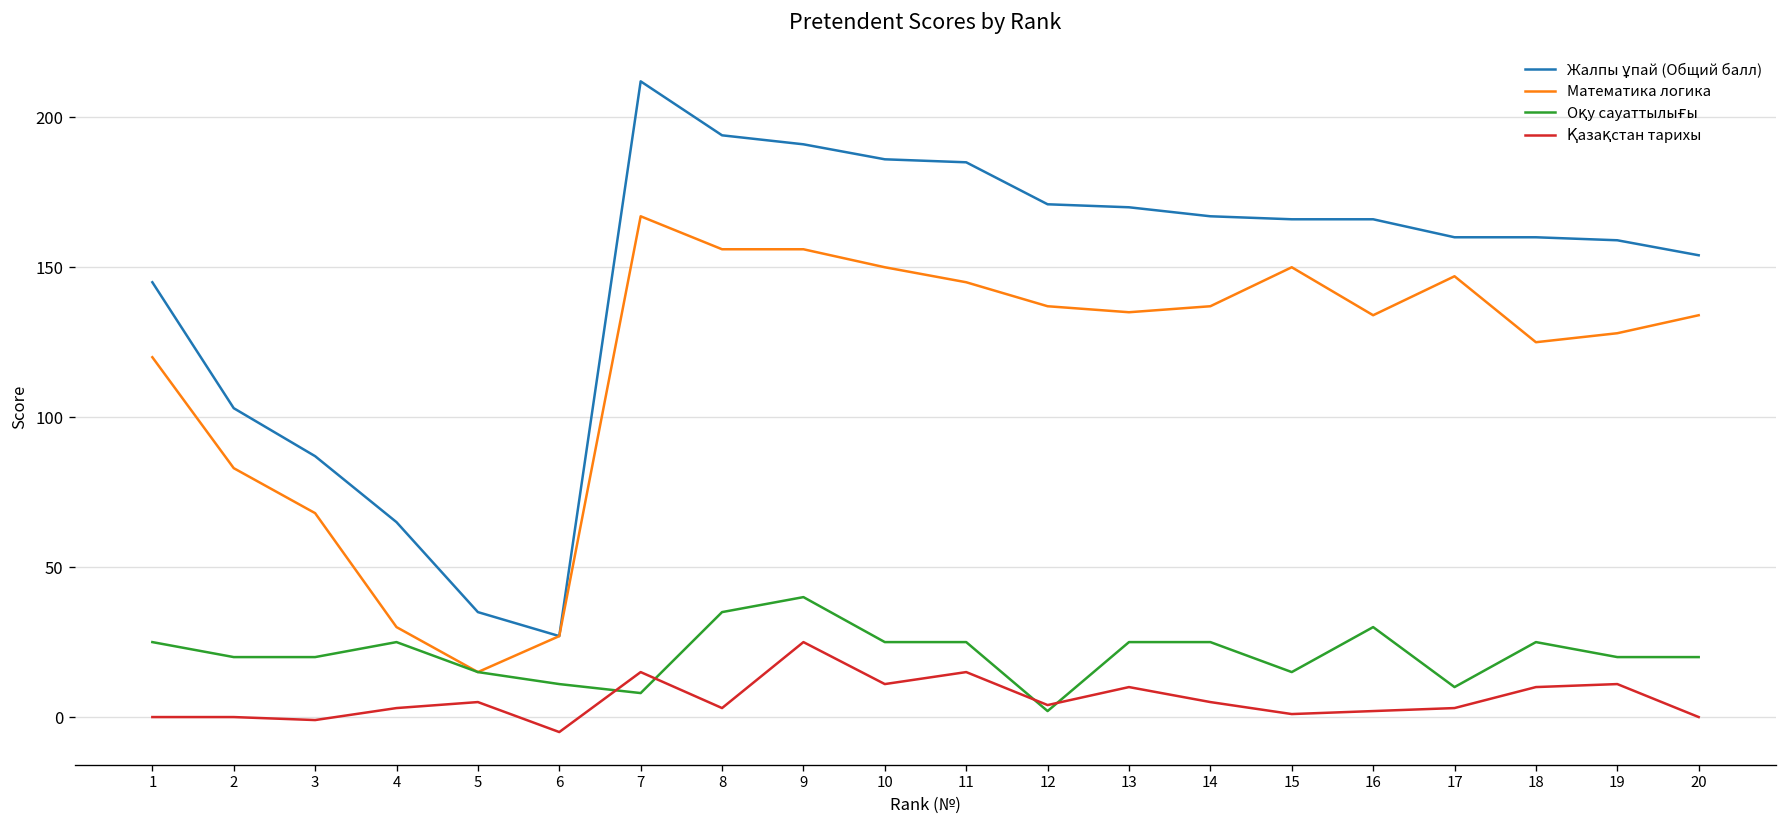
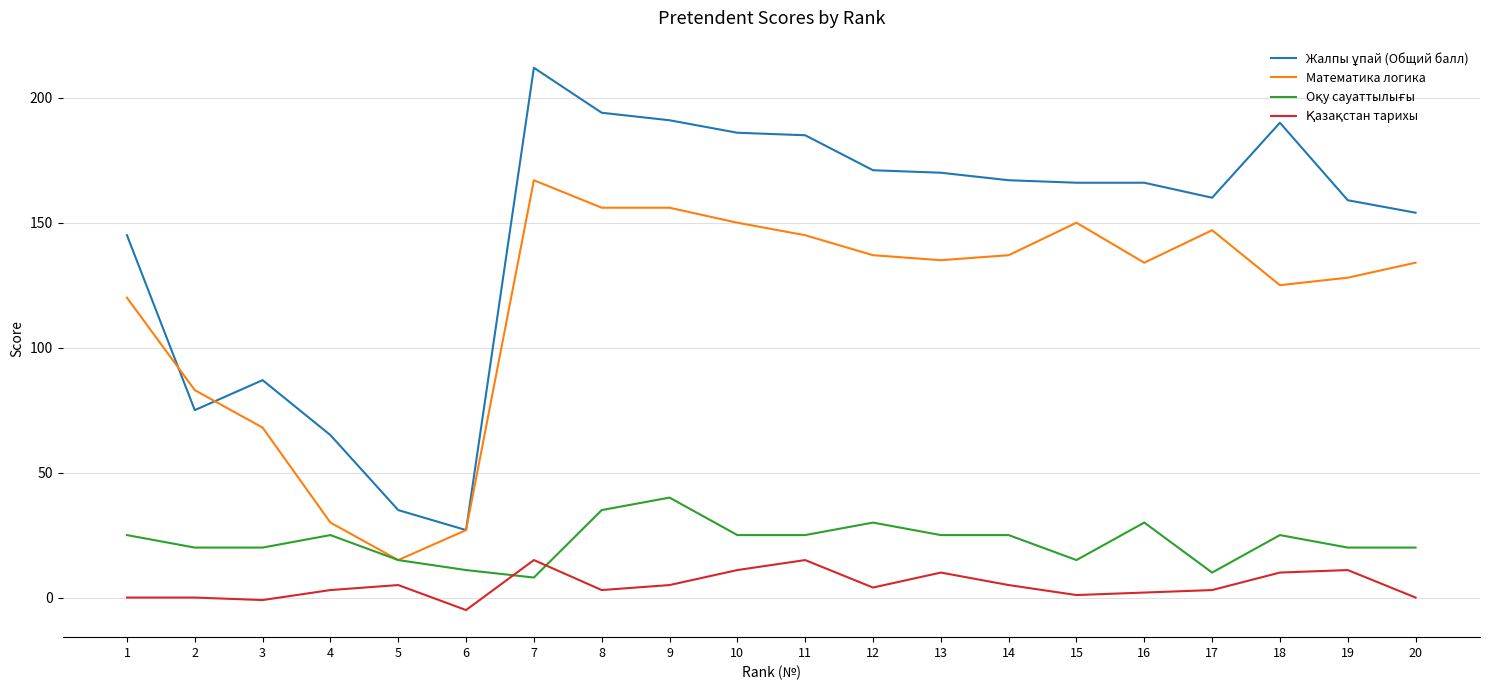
  {
    "Жалпы ұпай (Общий балл)": {
      "1": 145,
-     "2": 103,
+     "2": 75,
      "3": 87,
      "4": 65,
      "5": 35,
      "7": 212,
      "8": 194,
      "9": 191,
      "10": 186,
      "11": 185,
      "12": 171,
      "13": 170,
      "14": 167,
      "15": 166,
      "16": 166,
      "17": 160,
-     "18": 160,
+     "18": 190,
      "19": 159,
      "20": 154
    },
    "Математика логика": {
      "1": 120,
      "2": 83,
      "3": 68,
      "4": 30,
      "7": 167,
      "8": 156,
      "9": 156,
      "10": 150,
      "11": 145,
      "12": 137,
      "13": 135,
      "14": 137,
      "15": 150,
      "16": 134,
      "17": 147,
      "18": 125,
      "19": 128,
      "20": 134
    },
    "Оқу сауаттылығы": {
      "1": 25,
      "2": 20,
      "3": 20,
      "4": 25,
      "6": 11,
      "7": 8,
      "8": 35,
      "9": 40,
      "10": 25,
      "11": 25,
-     "12": 2,
+     "12": 30,
      "13": 25,
      "14": 25,
      "15": 15,
      "16": 30,
      "17": 10,
      "18": 25,
      "19": 20,
      "20": 20
    },
    "Қазақстан тарихы": {
      "1": 0,
      "2": 0,
      "3": -1,
      "4": 3,
      "5": 5,
      "6": -5,
      "7": 15,
      "8": 3,
-     "9": 25,
+     "9": 5,
      "10": 11,
      "11": 15,
      "12": 4,
      "13": 10,
      "14": 5,
      "15": 1,
      "16": 2,
      "17": 3,
      "18": 10,
      "19": 11,
      "20": 0
    }
  }
